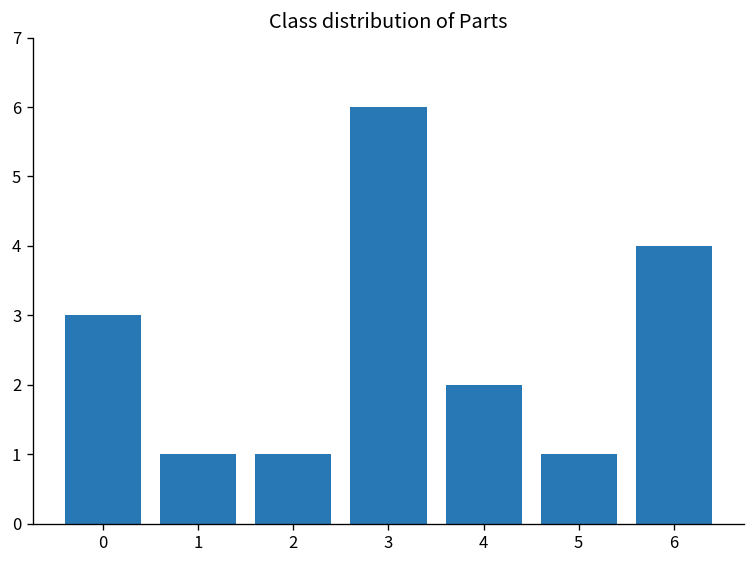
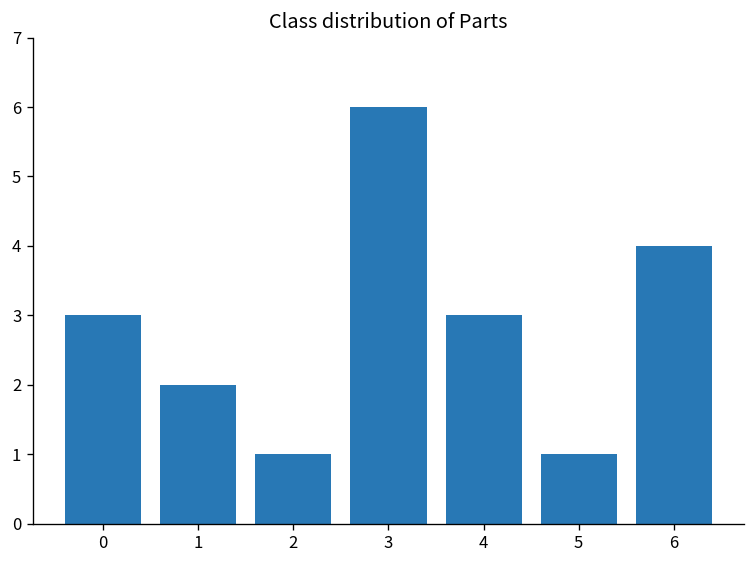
  {
    "0": 3,
-   "1": 1,
+   "1": 2,
    "2": 1,
    "3": 6,
-   "4": 2,
+   "4": 3,
    "5": 1,
    "6": 4
  }
